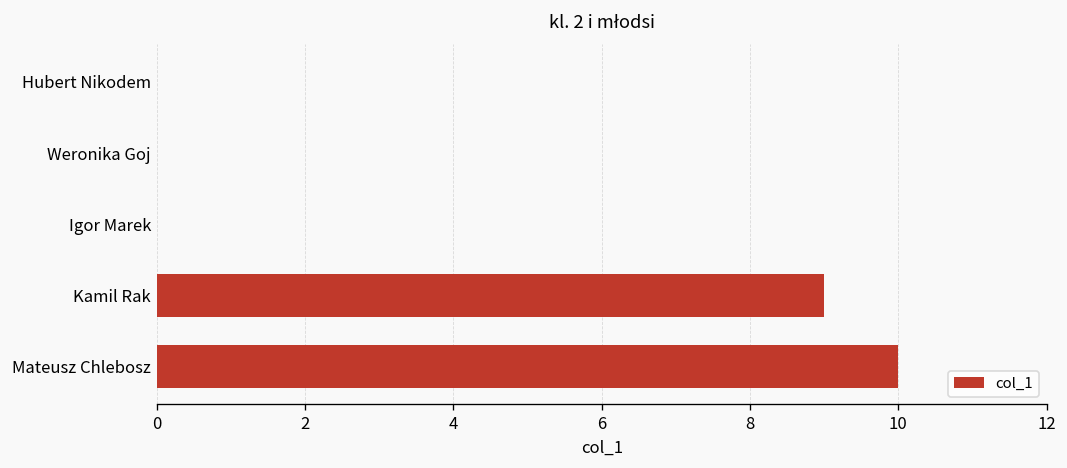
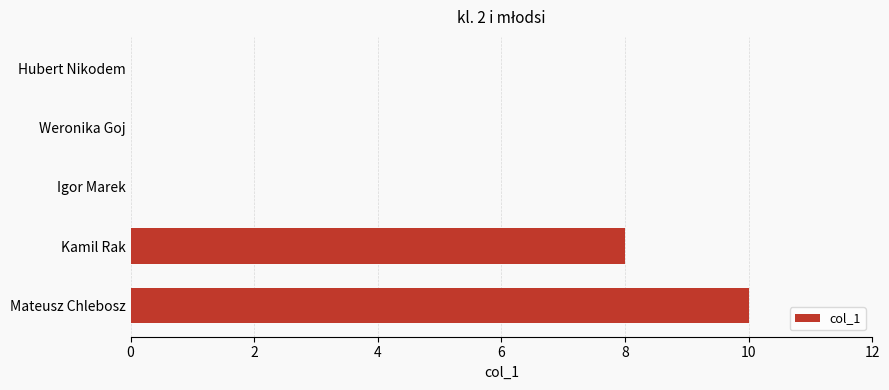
  {
    "Hubert Nikodem": 0,
    "Weronika Goj": 0,
    "Igor Marek": 0,
-   "Kamil Rak": 9,
+   "Kamil Rak": 8,
    "Mateusz Chlebosz": 10
  }
